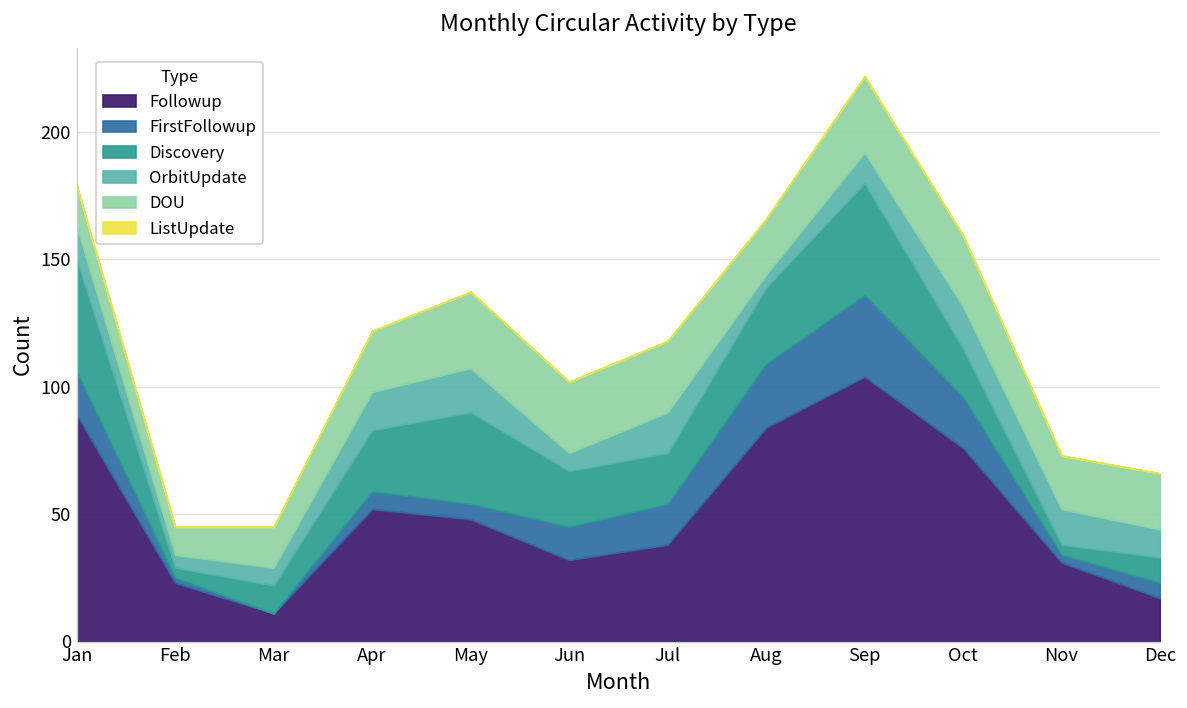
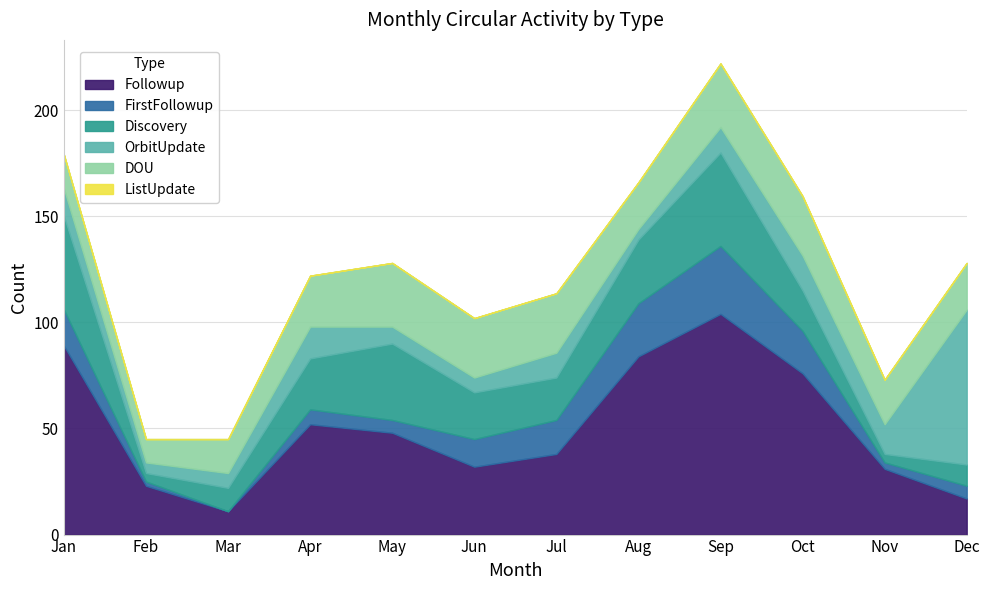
  {
    "Followup": {
      "Jan": 89,
      "Feb": 23,
      "Apr": 52,
      "May": 48,
      "Jun": 32,
      "Jul": 38,
      "Aug": 84,
      "Sep": 104,
      "Oct": 76,
      "Nov": 31,
      "Dec": 17
    },
    "OrbitUpdate": {
      "Jan": 13,
      "Feb": 5,
      "Mar": 7,
      "Apr": 15,
-     "May": 17,
+     "May": 8,
      "Jun": 7,
-     "Jul": 16,
+     "Jul": 12,
      "Aug": 5,
      "Sep": 12,
      "Oct": 17,
      "Nov": 14,
-     "Dec": 11
+     "Dec": 73
    }
  }
